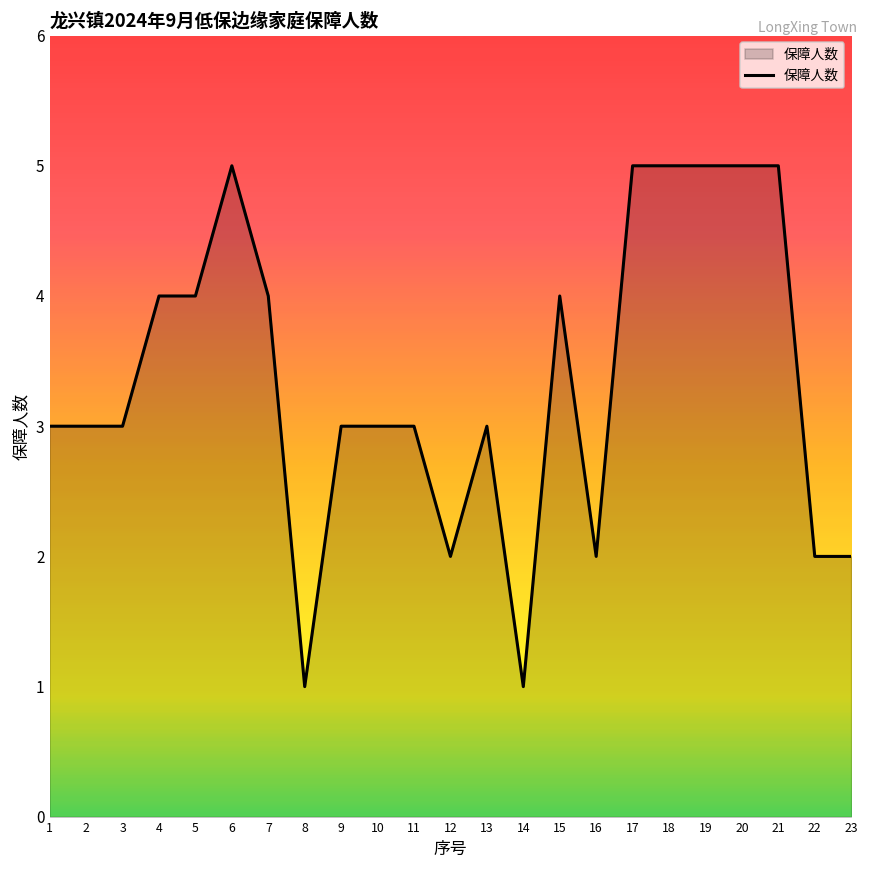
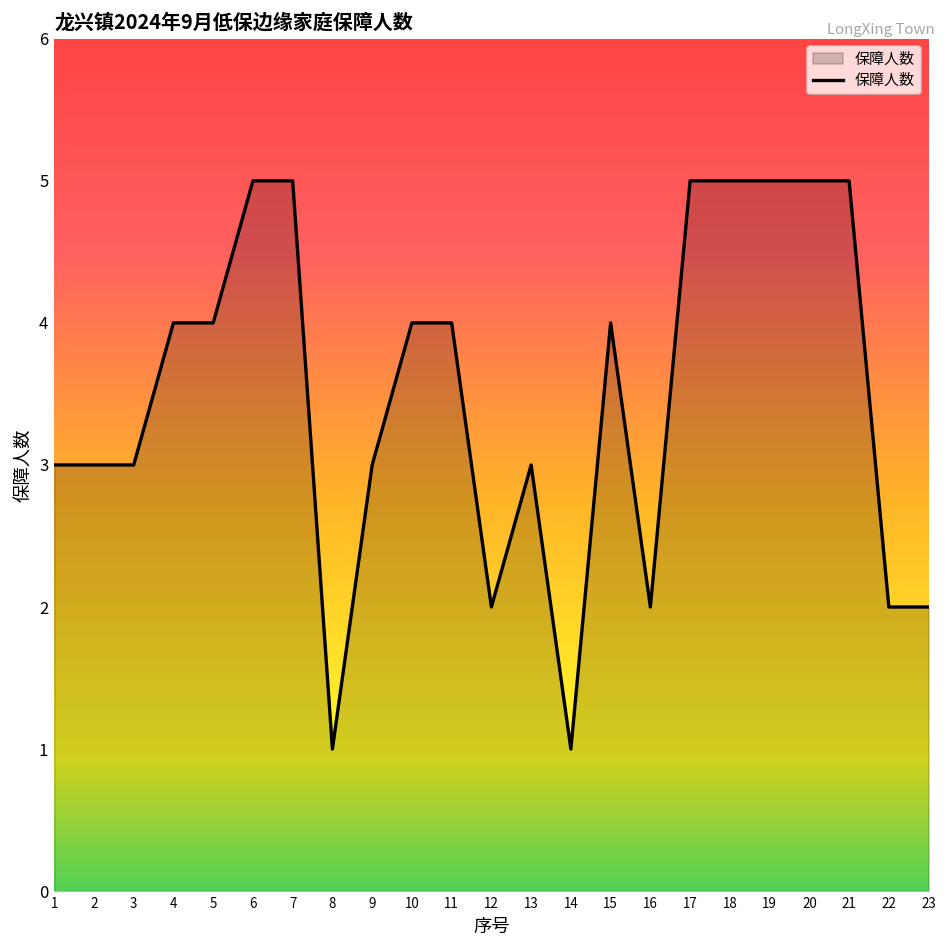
  {
    "1": 3,
    "2": 3,
    "3": 3,
    "4": 4,
    "5": 4,
    "6": 5,
-   "7": 4,
+   "7": 5,
    "8": 1,
    "9": 3,
-   "10": 3,
-   "11": 3,
+   "10": 4,
+   "11": 4,
    "12": 2,
    "13": 3,
    "14": 1,
    "15": 4,
    "16": 2,
    "17": 5,
    "18": 5,
    "19": 5,
    "20": 5,
    "21": 5,
    "22": 2,
    "23": 2
  }
